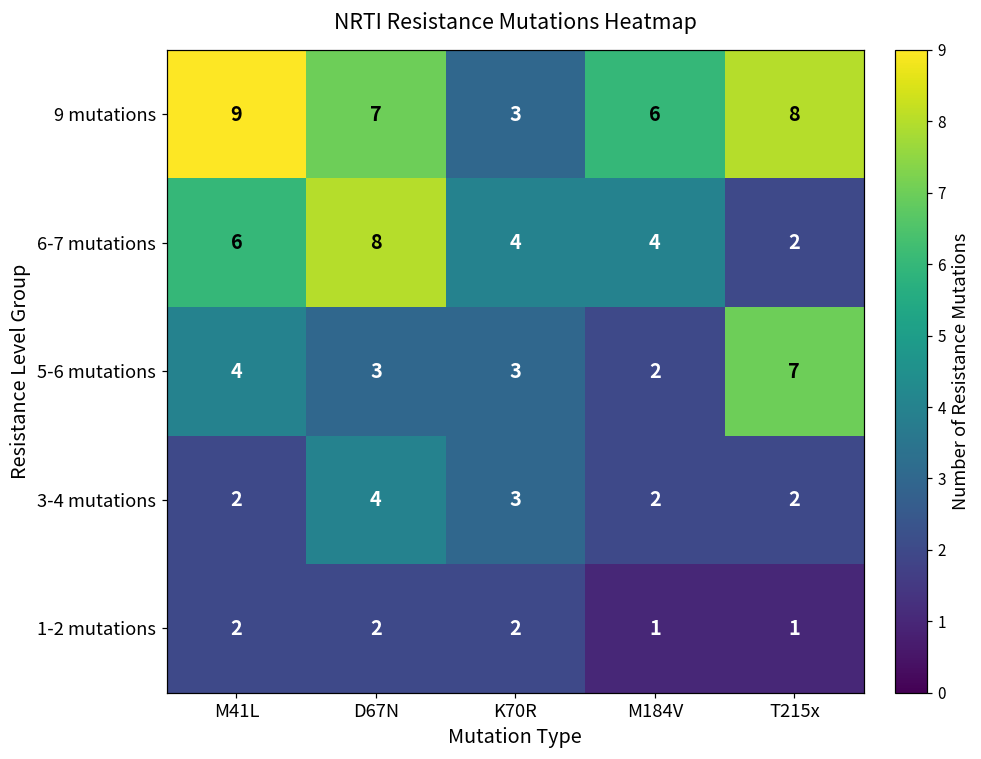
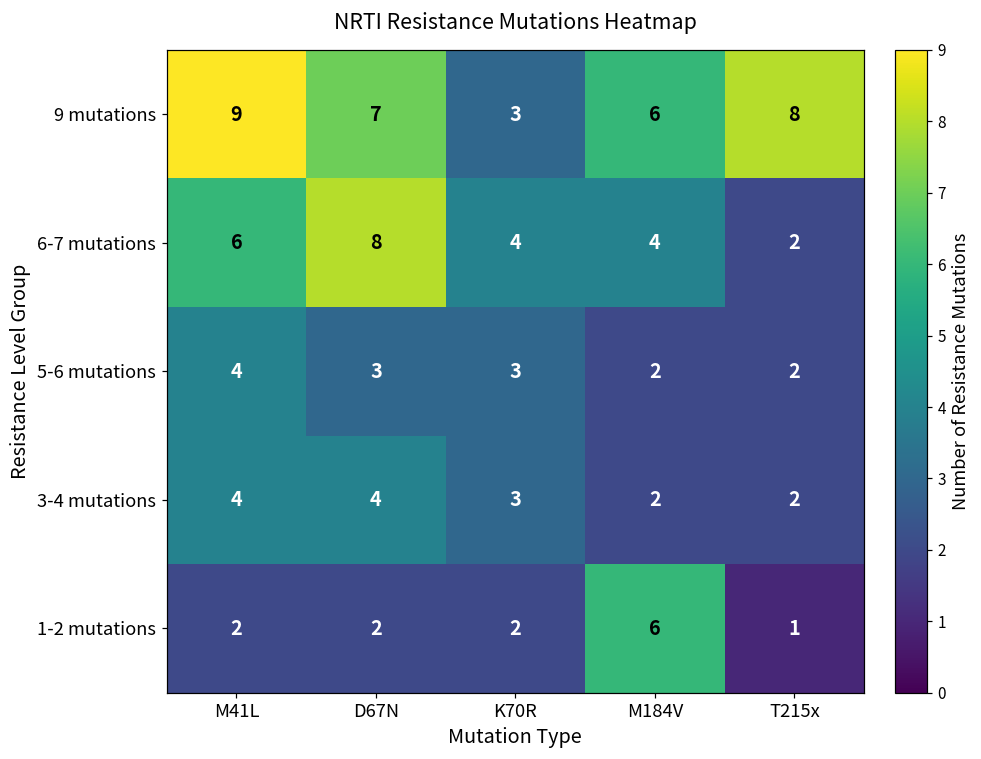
  {
    "9 mutations": {
      "M41L": 9,
      "D67N": 7,
      "K70R": 3,
      "M184V": 6,
      "T215x": 8
    },
    "6-7 mutations": {
      "M41L": 6,
      "D67N": 8,
      "K70R": 4,
      "M184V": 4,
      "T215x": 2
    },
    "5-6 mutations": {
      "M41L": 4,
      "D67N": 3,
      "K70R": 3,
      "M184V": 2,
-     "T215x": 7
+     "T215x": 2
    },
    "3-4 mutations": {
-     "M41L": 2,
+     "M41L": 4,
      "D67N": 4,
      "K70R": 3,
      "M184V": 2,
      "T215x": 2
    },
    "1-2 mutations": {
      "M41L": 2,
      "D67N": 2,
      "K70R": 2,
-     "M184V": 1,
+     "M184V": 6,
      "T215x": 1
    }
  }
